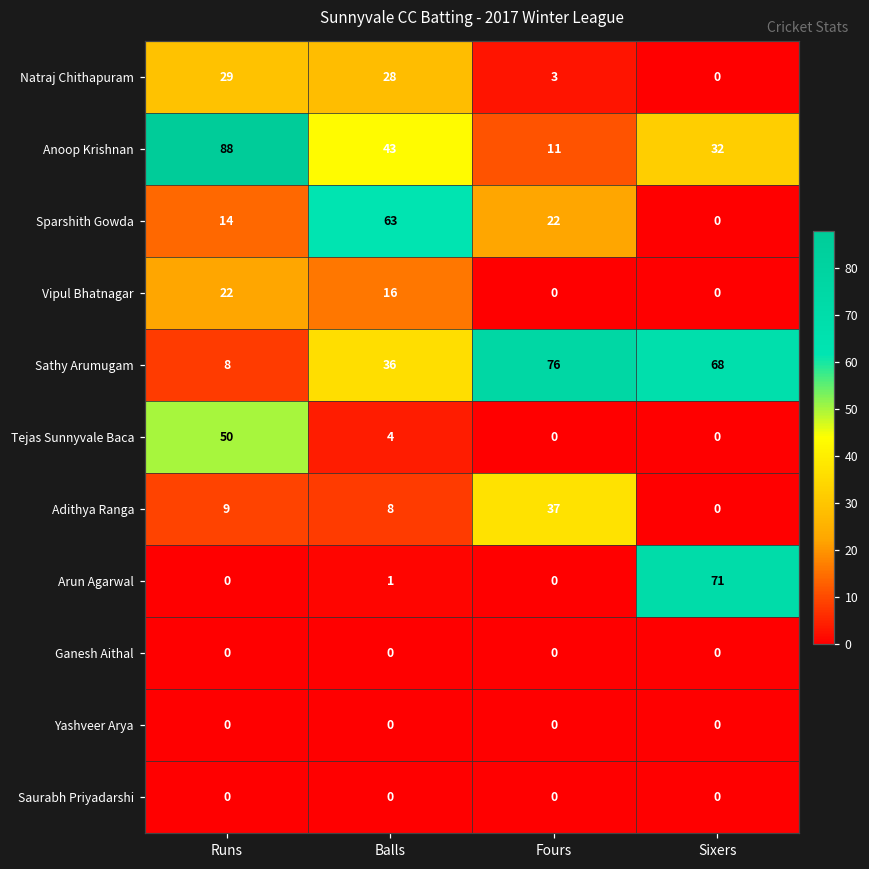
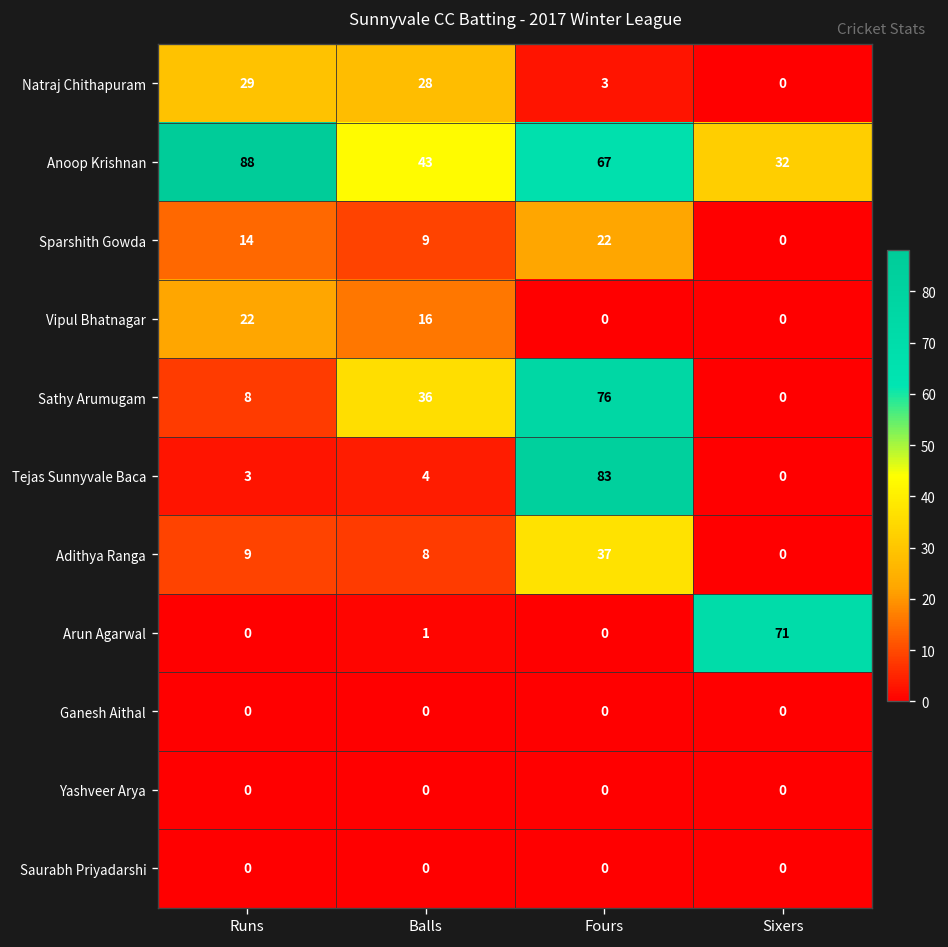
  {
    "Natraj Chithapuram": {
      "Runs": 29,
      "Balls": 28,
      "Fours": 3,
      "Sixers": 0
    },
    "Anoop Krishnan": {
      "Runs": 88,
      "Balls": 43,
-     "Fours": 11,
+     "Fours": 67,
      "Sixers": 32
    },
    "Sparshith Gowda": {
      "Runs": 14,
-     "Balls": 63,
+     "Balls": 9,
      "Fours": 22,
      "Sixers": 0
    },
    "Vipul Bhatnagar": {
      "Runs": 22,
      "Balls": 16,
      "Fours": 0,
      "Sixers": 0
    },
    "Sathy Arumugam": {
      "Runs": 8,
      "Balls": 36,
      "Fours": 76,
-     "Sixers": 68
+     "Sixers": 0
    },
    "Tejas Sunnyvale Baca": {
-     "Runs": 50,
+     "Runs": 3,
      "Balls": 4,
-     "Fours": 0,
+     "Fours": 83,
      "Sixers": 0
    },
    "Adithya Ranga": {
      "Runs": 9,
      "Balls": 8,
      "Fours": 37,
      "Sixers": 0
    },
    "Arun Agarwal": {
      "Runs": 0,
      "Balls": 1,
      "Fours": 0,
      "Sixers": 71
    },
    "Ganesh Aithal": {
      "Runs": 0,
      "Balls": 0,
      "Fours": 0,
      "Sixers": 0
    },
    "Yashveer Arya": {
      "Runs": 0,
      "Balls": 0,
      "Fours": 0,
      "Sixers": 0
    },
    "Saurabh Priyadarshi": {
      "Runs": 0,
      "Balls": 0,
      "Fours": 0,
      "Sixers": 0
    }
  }
